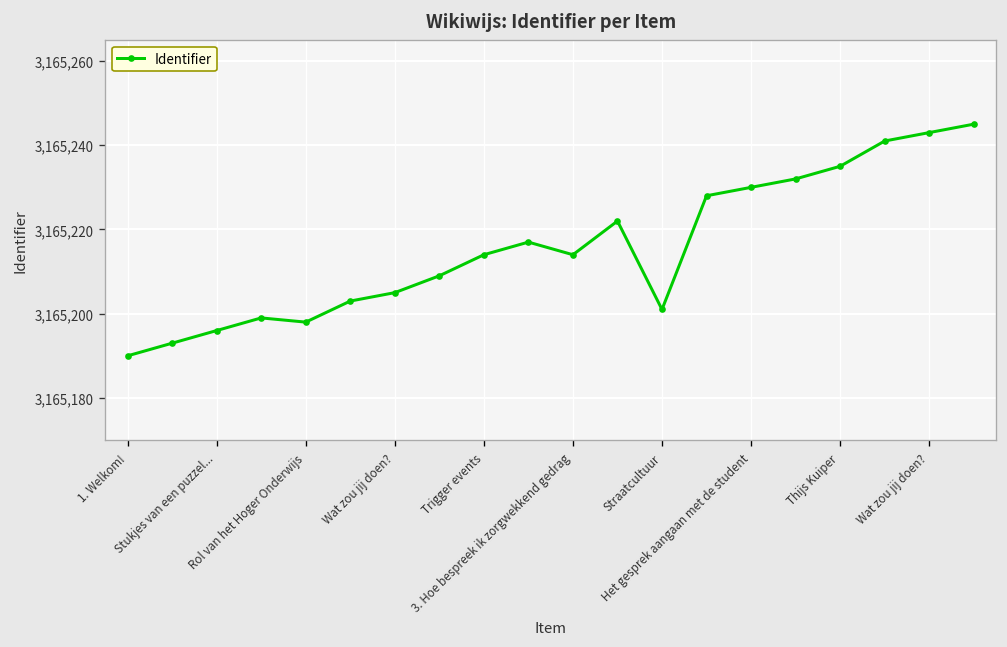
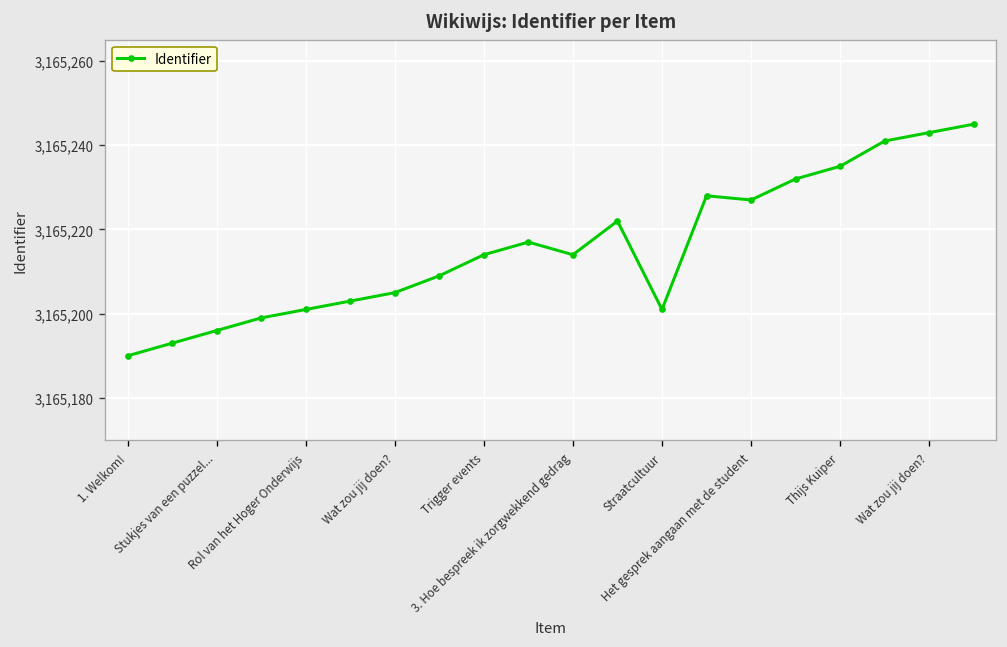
  {
    "1. Welkom!": "3,165,190",
    "Stukjes van een puzzel...": "3,165,196",
-   "Rol van het Hoger Onderwijs": "3,165,198",
+   "Rol van het Hoger Onderwijs": "3,165,201",
    "Trigger events": "3,165,214",
    "3. Hoe bespreek ik zorgwekkend gedrag": "3,165,214",
    "Straatcultuur": "3,165,201",
-   "Het gesprek aangaan met de student": "3,165,230",
+   "Het gesprek aangaan met de student": "3,165,227",
    "Thijs Kuiper": "3,165,235"
  }
